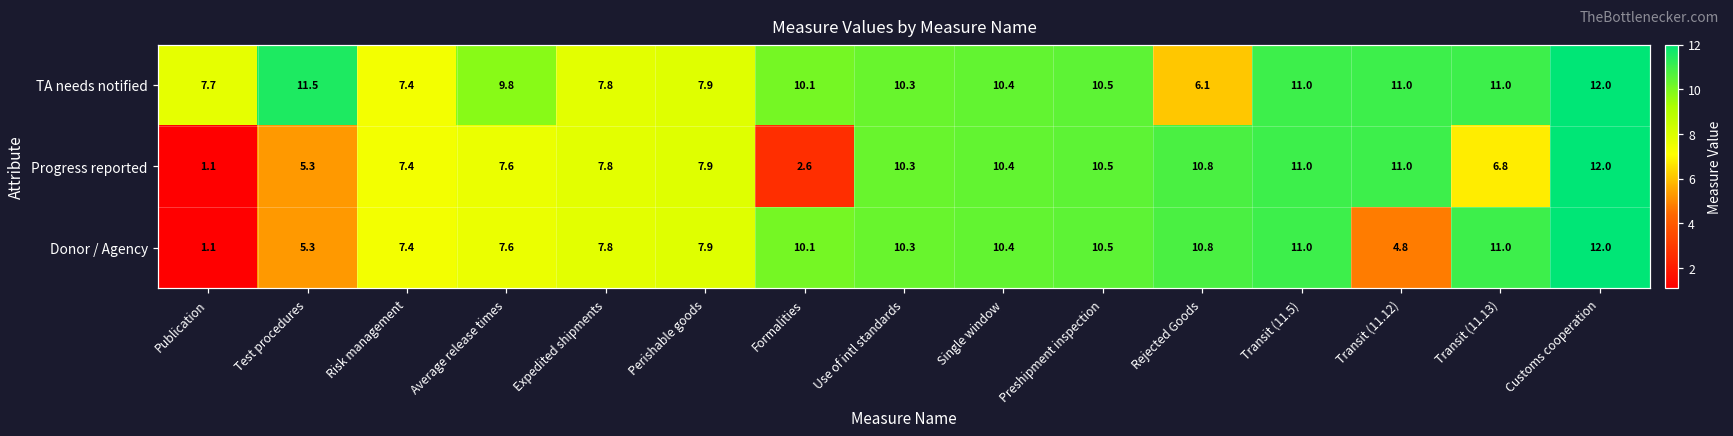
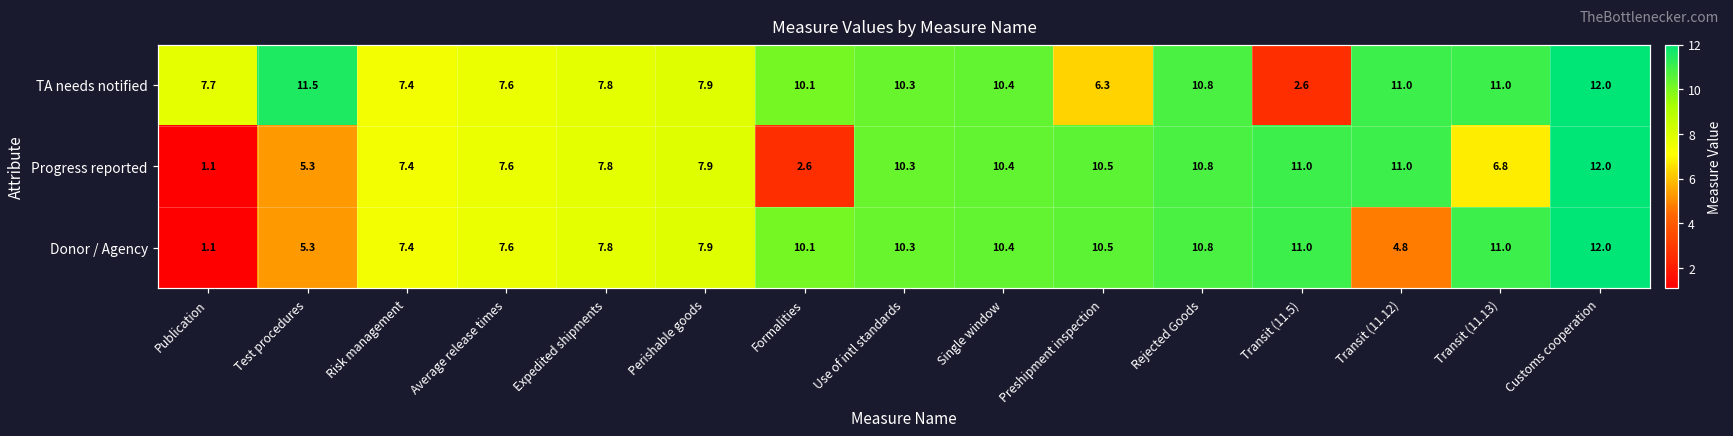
  {
    "TA needs notified": {
      "Publication": 7.7,
      "Test procedures": 11.5,
      "Risk management": 7.4,
-     "Average release times": 9.8,
+     "Average release times": 7.6,
      "Expedited shipments": 7.8,
      "Perishable goods": 7.9,
      "Formalities": 10.1,
      "Use of intl standards": 10.3,
      "Single window": 10.4,
-     "Preshipment inspection": 10.5,
-     "Rejected Goods": 6.1,
-     "Transit (11.5)": 11.0,
+     "Preshipment inspection": 6.3,
+     "Rejected Goods": 10.8,
+     "Transit (11.5)": 2.6,
      "Transit (11.12)": 11.0,
      "Transit (11.13)": 11.0,
      "Customs cooperation": 12.0
    },
    "Progress reported": {
      "Publication": 1.1,
      "Test procedures": 5.3,
      "Risk management": 7.4,
      "Average release times": 7.6,
      "Expedited shipments": 7.8,
      "Perishable goods": 7.9,
      "Formalities": 2.6,
      "Use of intl standards": 10.3,
      "Single window": 10.4,
      "Preshipment inspection": 10.5,
      "Rejected Goods": 10.8,
      "Transit (11.5)": 11.0,
      "Transit (11.12)": 11.0,
      "Transit (11.13)": 6.8,
      "Customs cooperation": 12.0
    },
    "Donor / Agency": {
      "Publication": 1.1,
      "Test procedures": 5.3,
      "Risk management": 7.4,
      "Average release times": 7.6,
      "Expedited shipments": 7.8,
      "Perishable goods": 7.9,
      "Formalities": 10.1,
      "Use of intl standards": 10.3,
      "Single window": 10.4,
      "Preshipment inspection": 10.5,
      "Rejected Goods": 10.8,
      "Transit (11.5)": 11.0,
      "Transit (11.12)": 4.8,
      "Transit (11.13)": 11.0,
      "Customs cooperation": 12.0
    }
  }
